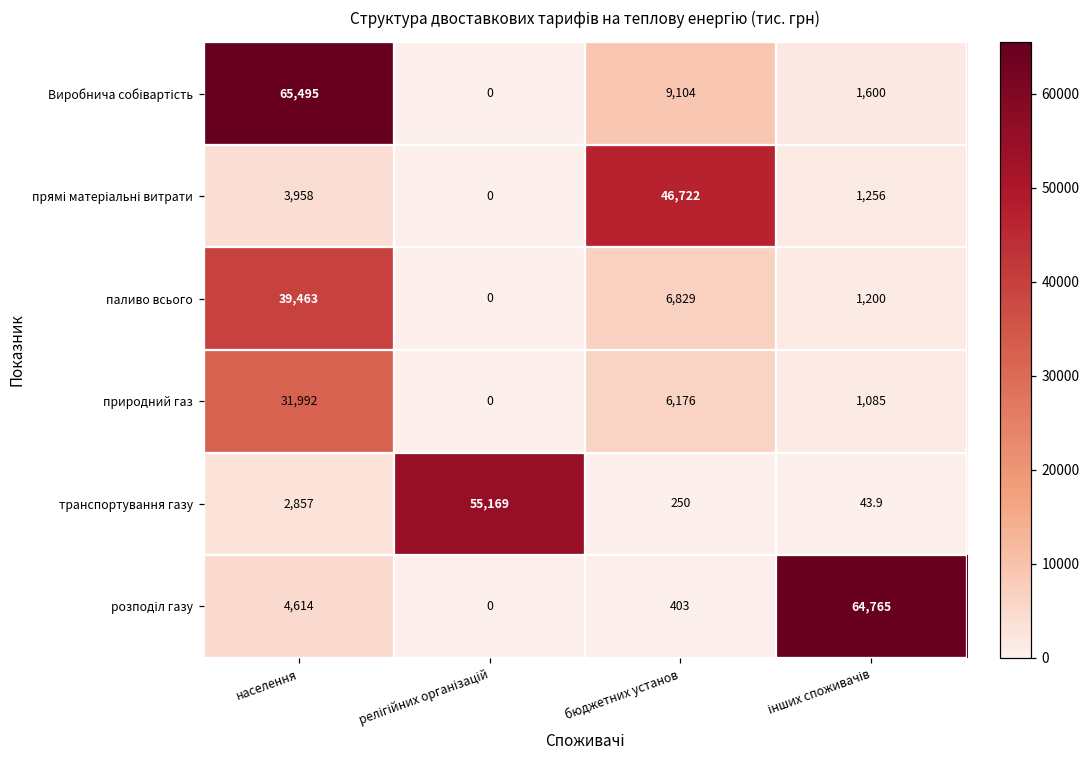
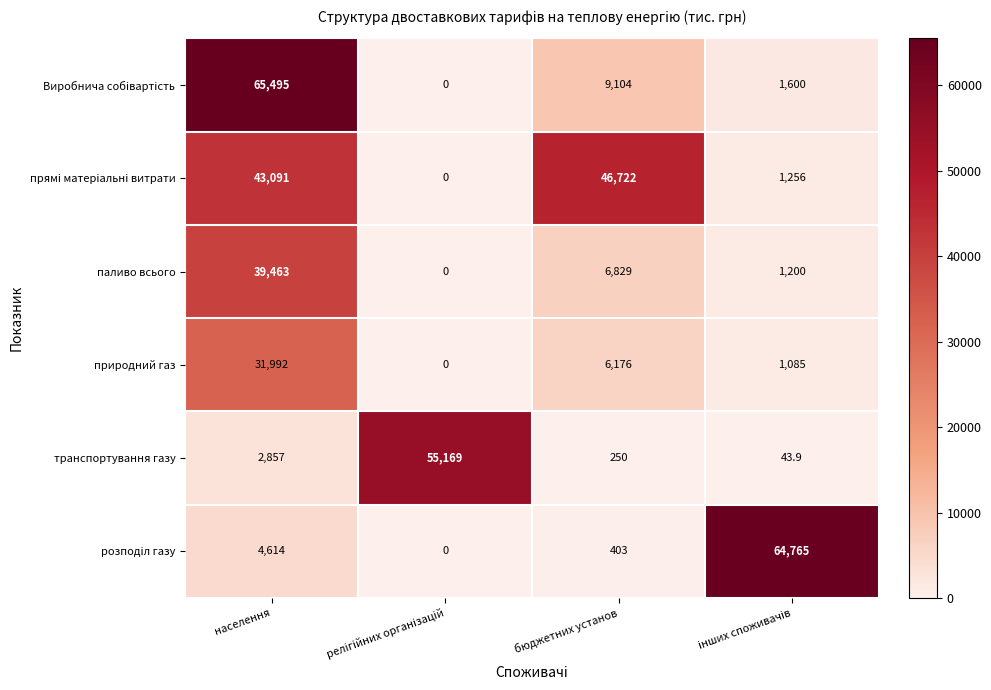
  {
    "Виробнича собівартість": {
      "населення": "65,495",
      "релігійних організацій": "0",
      "бюджетних установ": "9,104",
      "інших споживачів": "1,600"
    },
    "прямі матеріальні витрати": {
-     "населення": "3,958",
+     "населення": "43,091",
      "релігійних організацій": "0",
      "бюджетних установ": "46,722",
      "інших споживачів": "1,256"
    },
    "паливо всього": {
      "населення": "39,463",
      "релігійних організацій": "0",
      "бюджетних установ": "6,829",
      "інших споживачів": "1,200"
    },
    "природний газ": {
      "населення": "31,992",
      "релігійних організацій": "0",
      "бюджетних установ": "6,176",
      "інших споживачів": "1,085"
    },
    "транспортування газу": {
      "населення": "2,857",
      "релігійних організацій": "55,169",
      "бюджетних установ": "250",
      "інших споживачів": "43.9"
    },
    "розподіл газу": {
      "населення": "4,614",
      "релігійних організацій": "0",
      "бюджетних установ": "403",
      "інших споживачів": "64,765"
    }
  }
